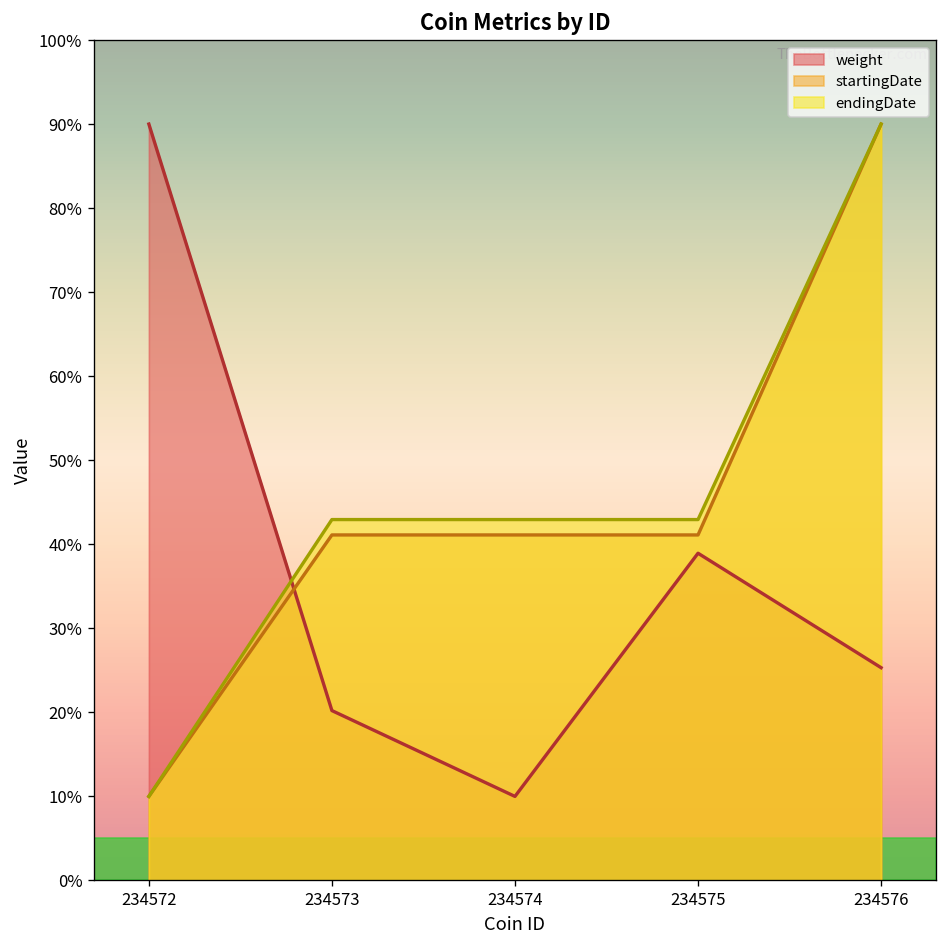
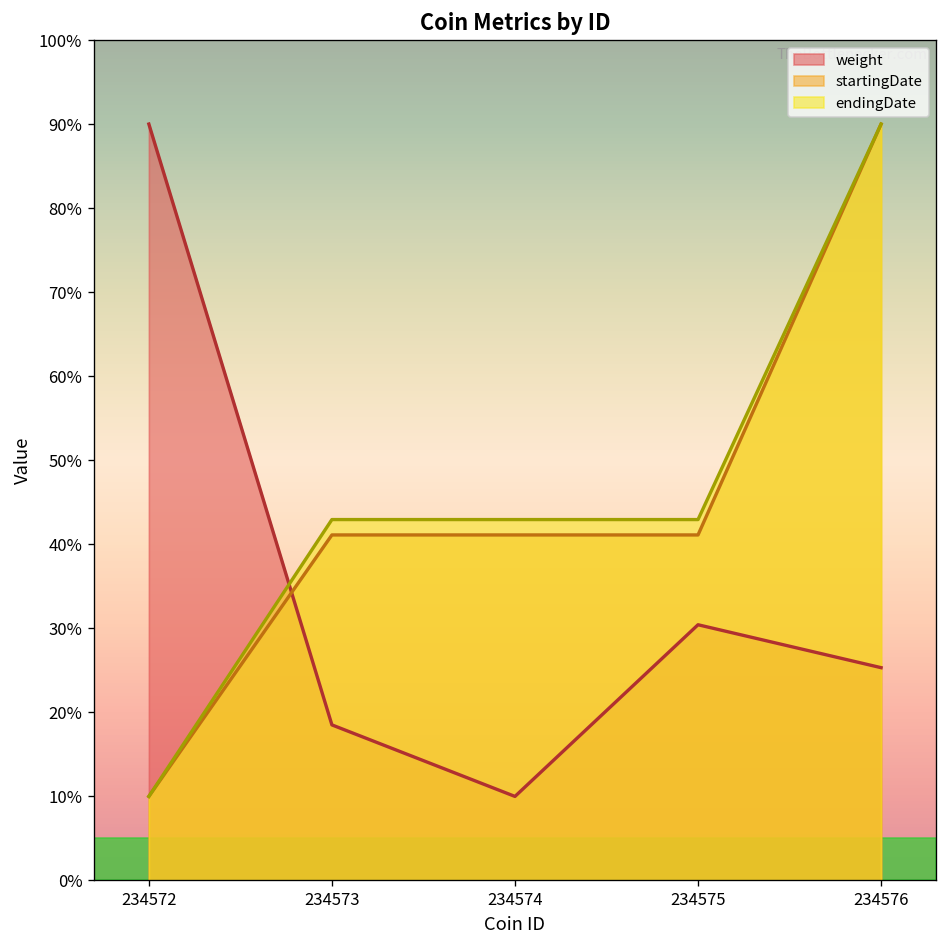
  {
    "weight": {
      "234572": "90%",
-     "234573": "20%",
+     "234573": "19%",
      "234574": "10%",
-     "234575": "39%",
+     "234575": "30%",
      "234576": "25%"
    }
  }
